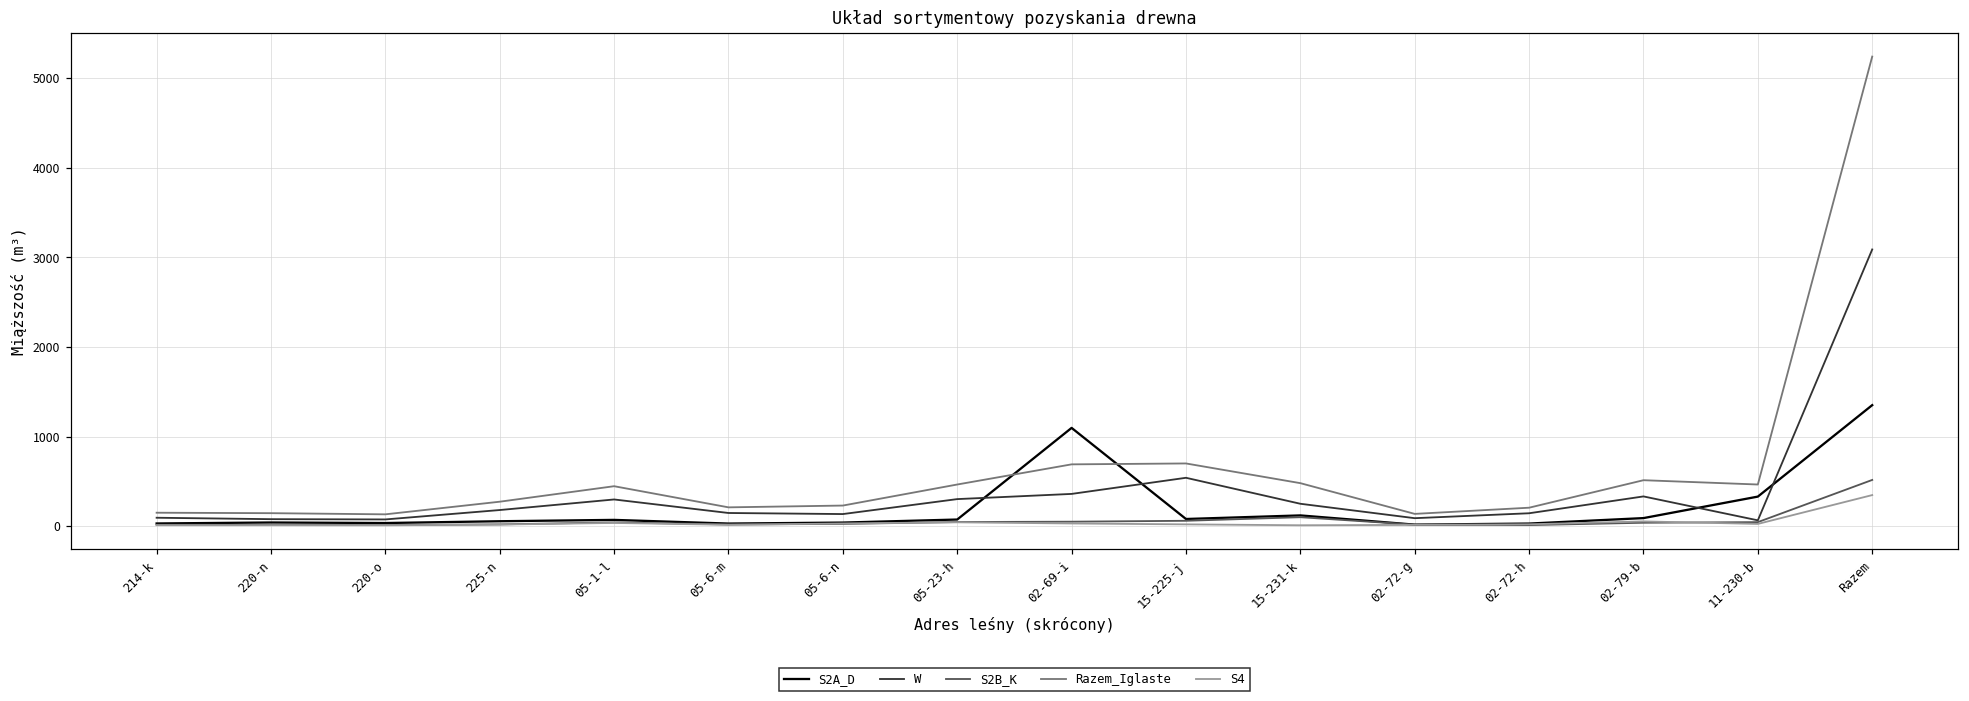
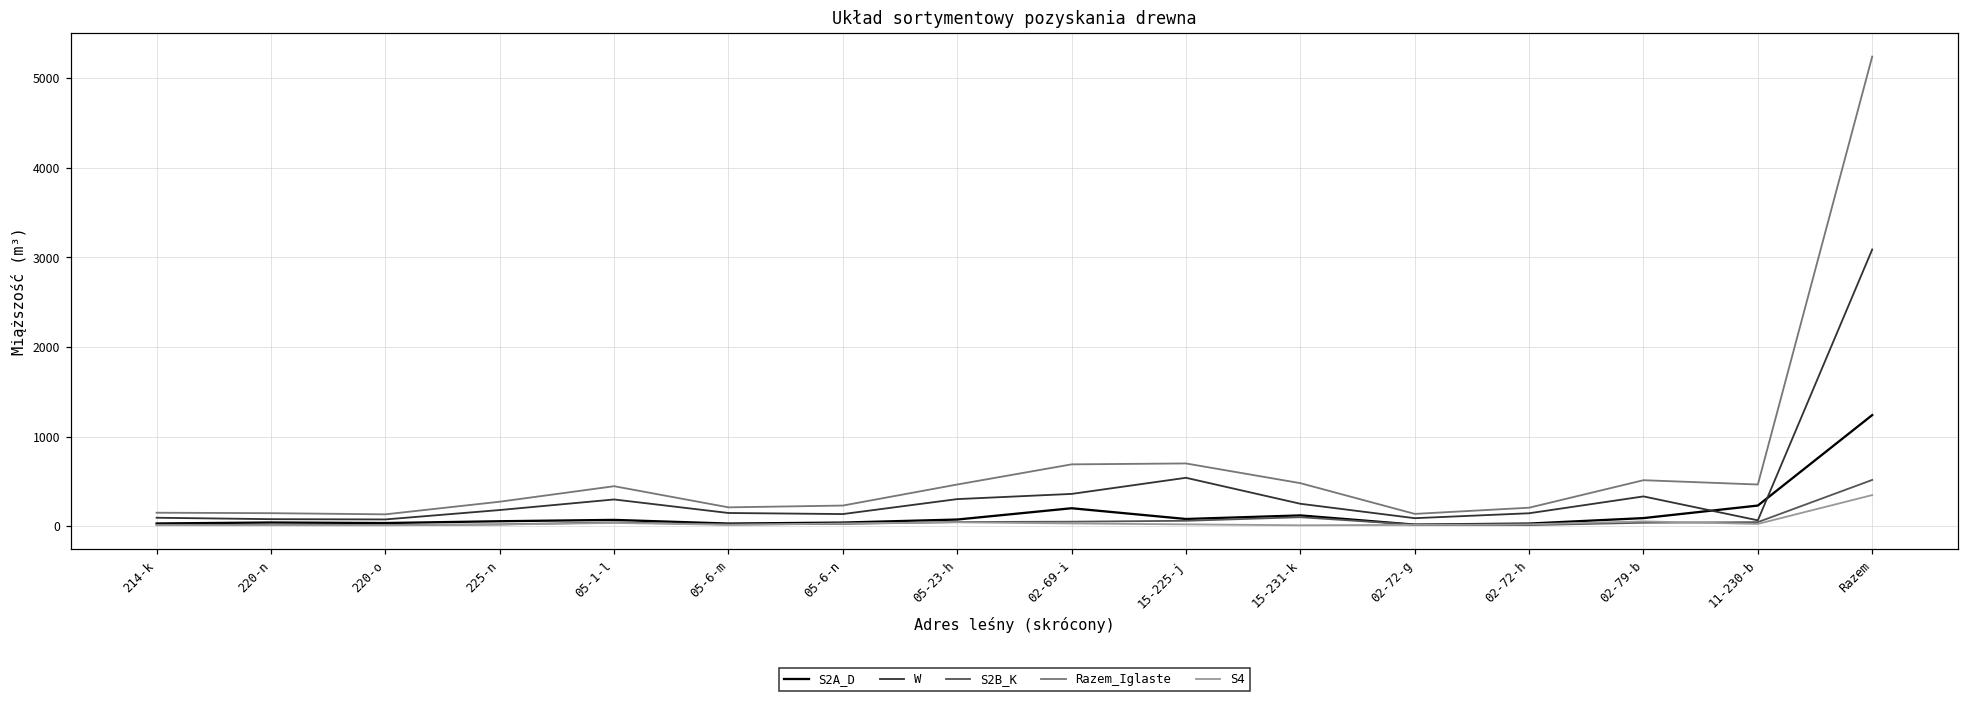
  {
    "S2A_D": {
      "225-n": 100,
-     "02-69-i": 1100,
+     "02-69-i": 200,
      "02-79-b": 100,
-     "11-230-b": 300,
-     "Razem": 1400
+     "11-230-b": 200,
+     "Razem": 1200
    }
  }
